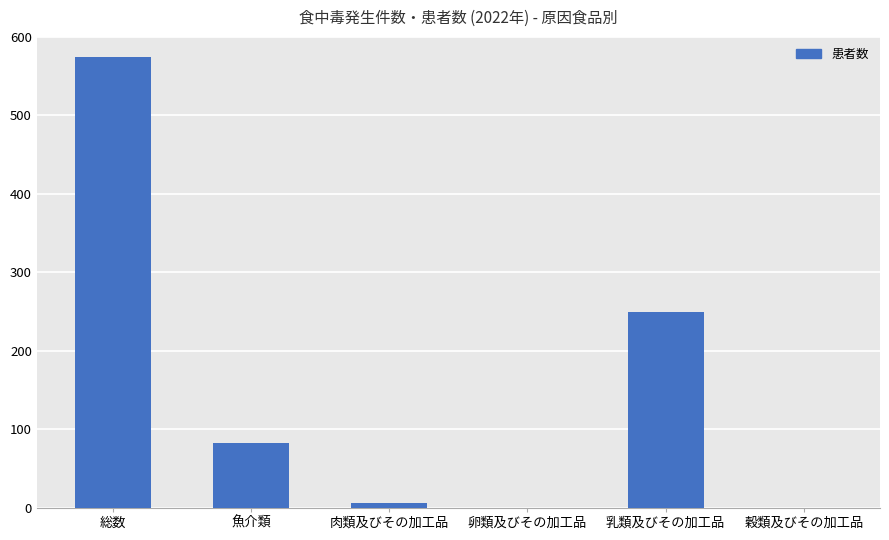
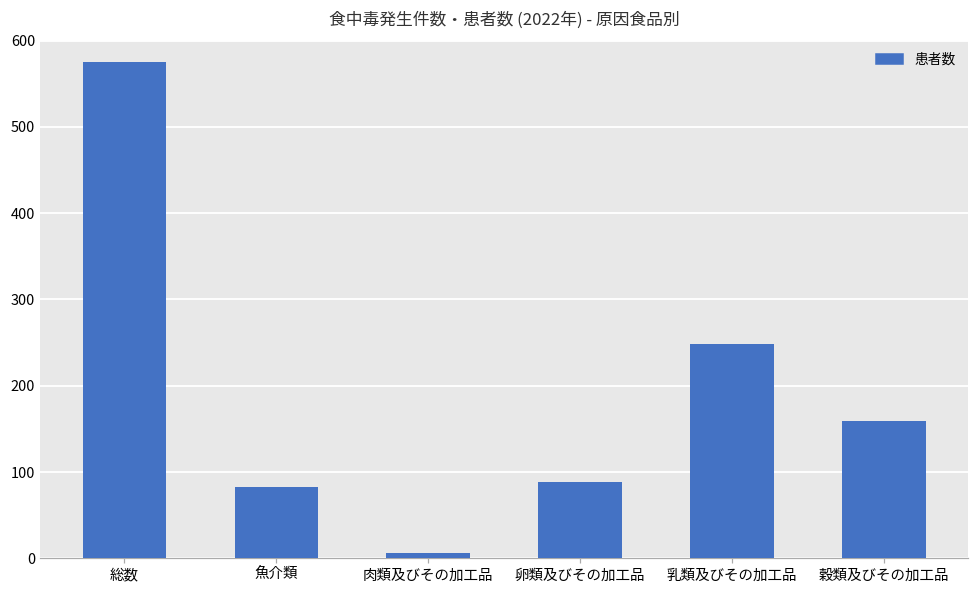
  {
    "総数": 580,
    "魚介類": 80,
    "肉類及びその加工品": 10,
-   "卵類及びその加工品": 0,
+   "卵類及びその加工品": 90,
    "乳類及びその加工品": 250,
-   "穀類及びその加工品": 0
+   "穀類及びその加工品": 160
  }
